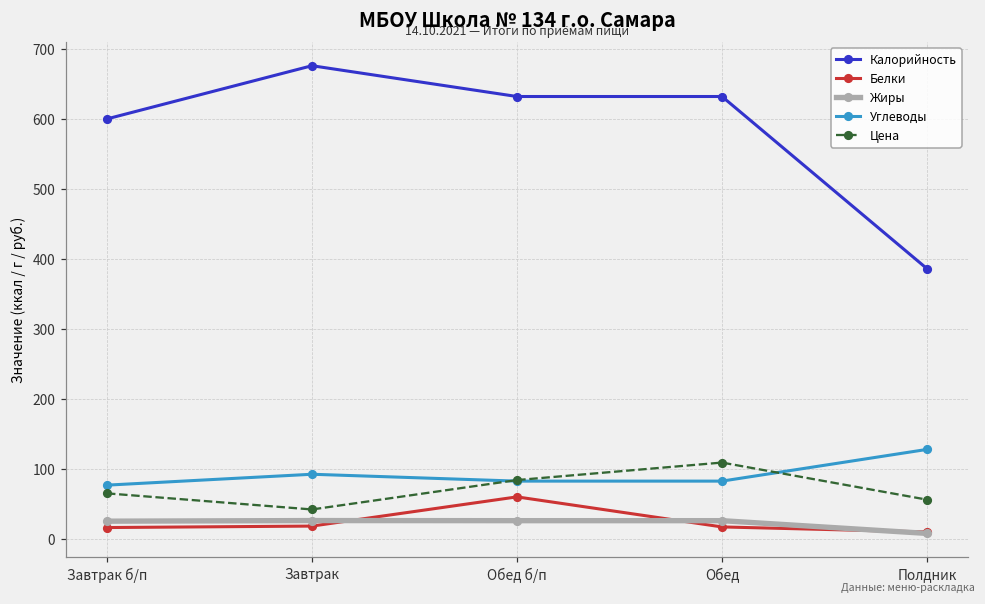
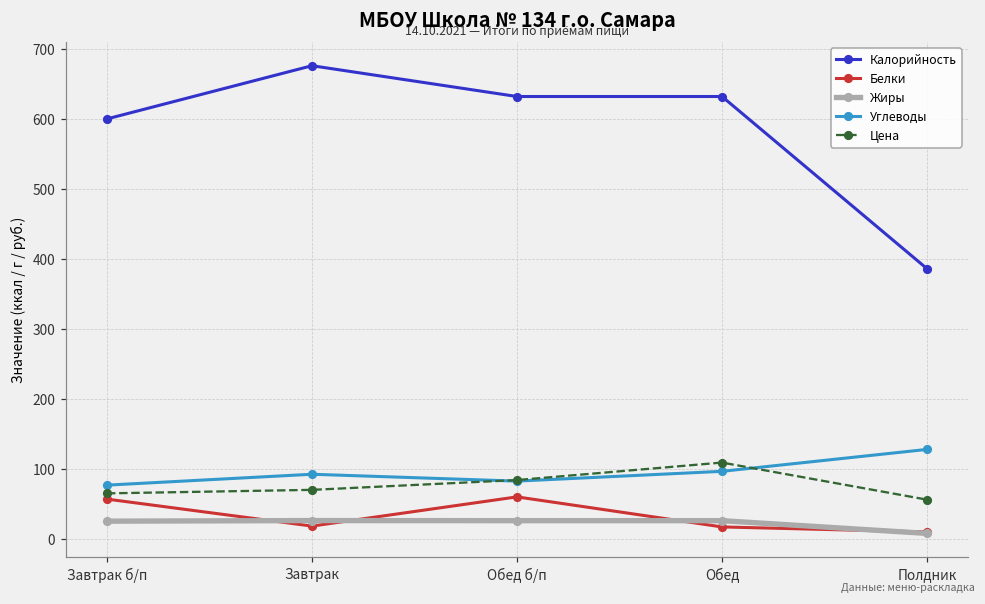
  {
    "Калорийность": {
      "Завтрак б/п": 600,
      "Завтрак": 680,
      "Обед б/п": 630,
      "Обед": 630,
      "Полдник": 390
    },
    "Белки": {
-     "Завтрак б/п": 20,
+     "Завтрак б/п": 60,
      "Завтрак": 20,
      "Обед б/п": 60,
      "Обед": 20
    },
    "Жиры": {
      "Завтрак б/п": 30,
      "Завтрак": 30,
      "Обед б/п": 30,
      "Обед": 30
    },
    "Углеводы": {
      "Завтрак б/п": 80,
      "Завтрак": 90,
-     "Обед": 80,
+     "Обед": 100,
      "Полдник": 130
    },
    "Цена": {
      "Завтрак б/п": 70,
-     "Завтрак": 40,
+     "Завтрак": 70,
      "Обед": 110,
      "Полдник": 60
    }
  }
